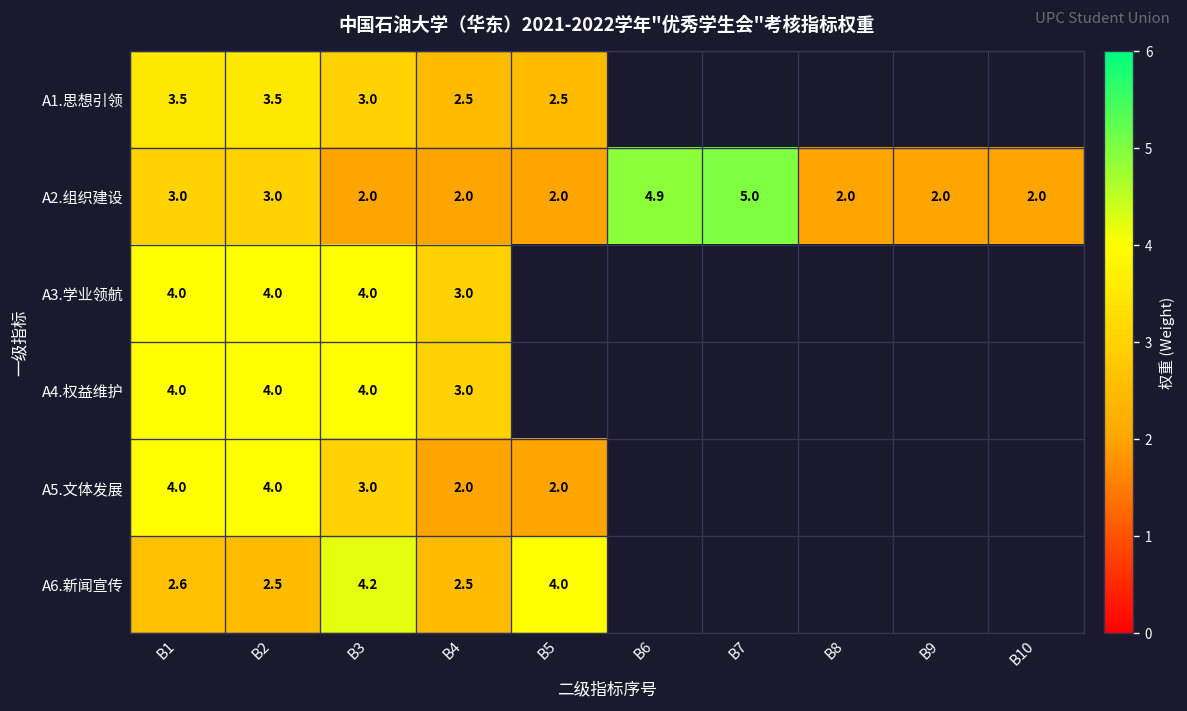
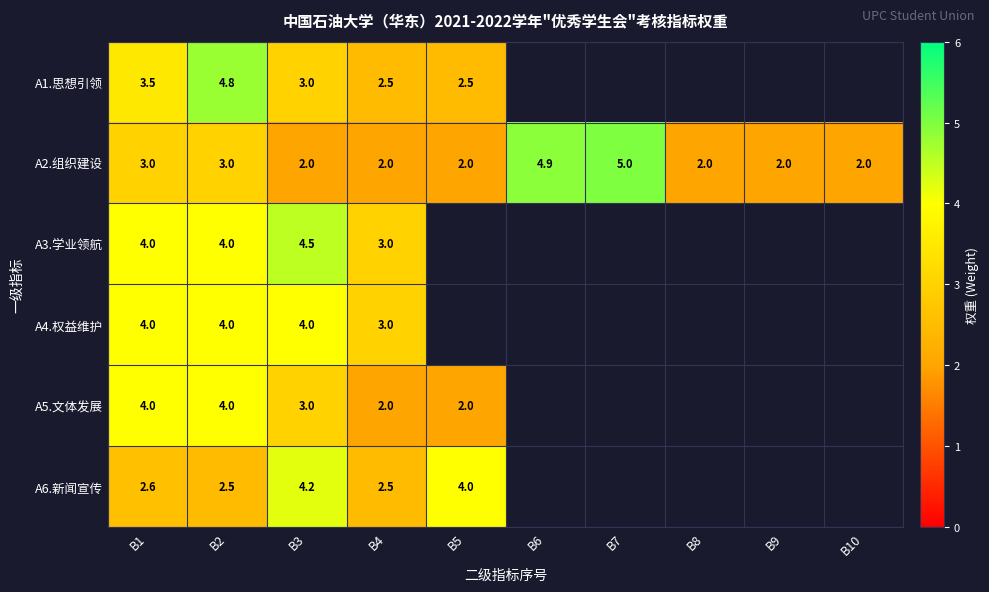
  {
    "A1.思想引领": {
      "B1": 3.5,
-     "B2": 3.5,
+     "B2": 4.8,
      "B3": 3.0,
      "B4": 2.5,
      "B5": 2.5
    },
    "A2.组织建设": {
      "B1": 3.0,
      "B2": 3.0,
      "B3": 2.0,
      "B4": 2.0,
      "B5": 2.0,
      "B6": 4.9,
      "B7": 5.0,
      "B8": 2.0,
      "B9": 2.0,
      "B10": 2.0
    },
    "A3.学业领航": {
      "B1": 4.0,
      "B2": 4.0,
-     "B3": 4.0,
+     "B3": 4.5,
      "B4": 3.0
    },
    "A4.权益维护": {
      "B1": 4.0,
      "B2": 4.0,
      "B3": 4.0,
      "B4": 3.0
    },
    "A5.文体发展": {
      "B1": 4.0,
      "B2": 4.0,
      "B3": 3.0,
      "B4": 2.0,
      "B5": 2.0
    },
    "A6.新闻宣传": {
      "B1": 2.6,
      "B2": 2.5,
      "B3": 4.2,
      "B4": 2.5,
      "B5": 4.0
    }
  }
